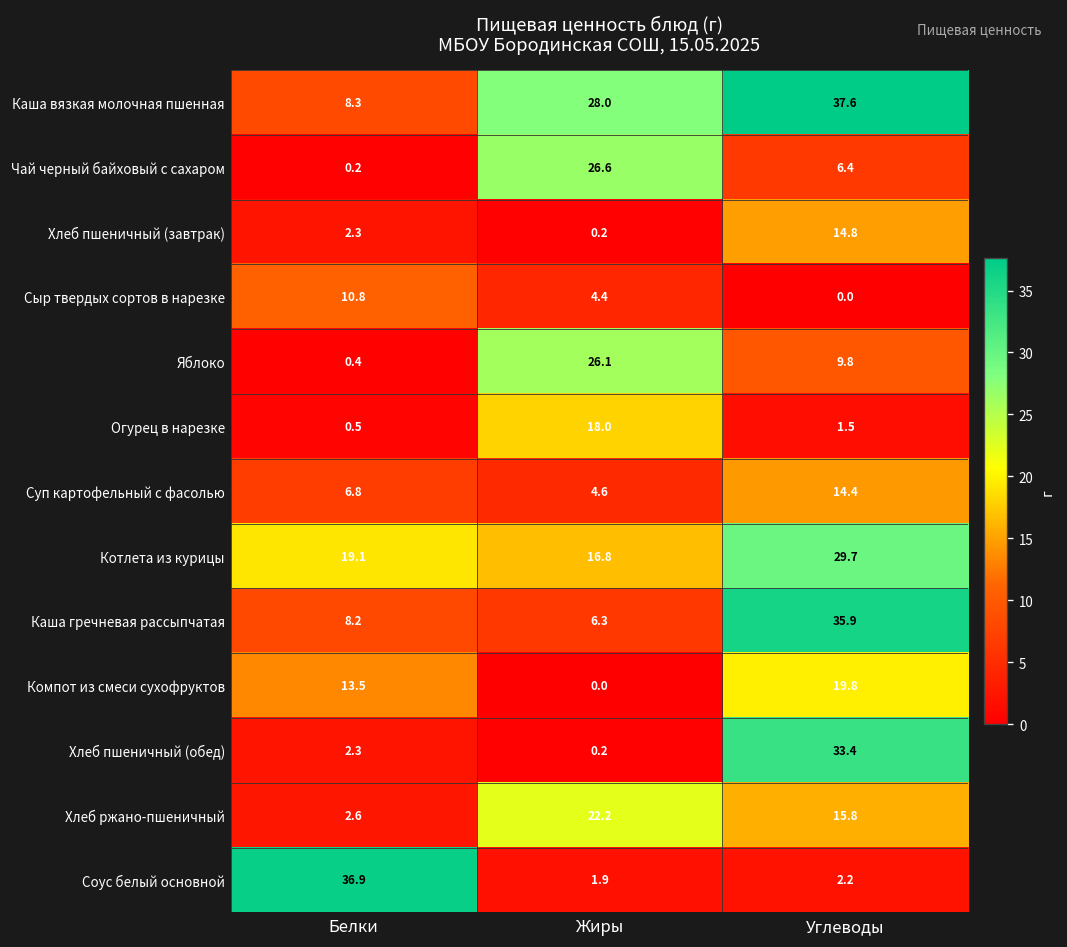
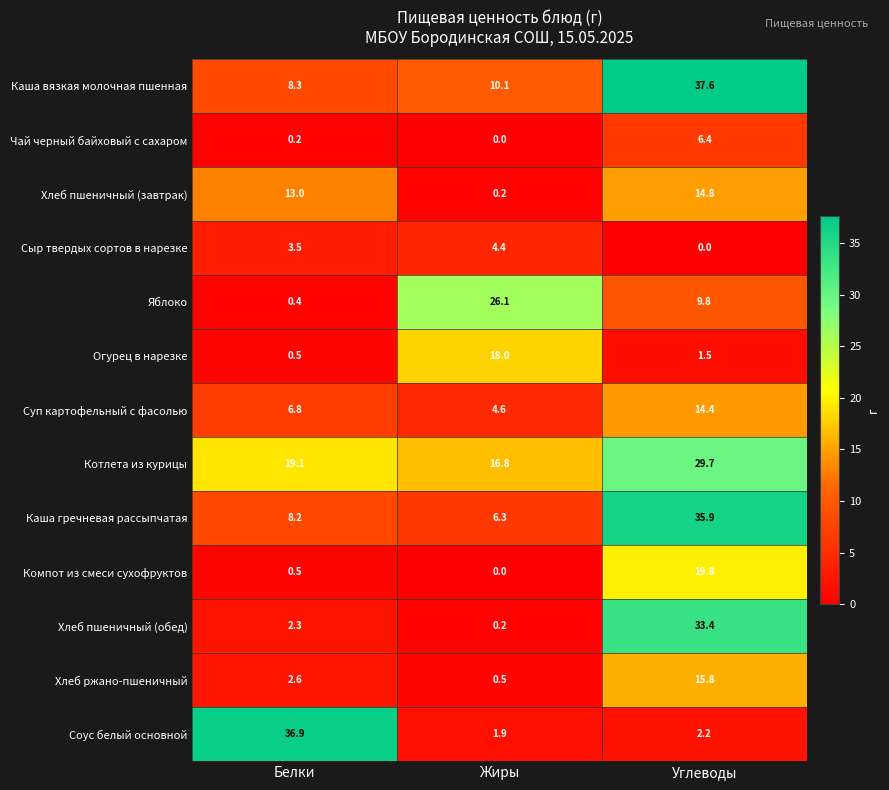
  {
    "Каша вязкая молочная пшенная": {
      "Белки": 8.3,
-     "Жиры": 28.0,
+     "Жиры": 10.1,
      "Углеводы": 37.6
    },
    "Чай черный байховый с сахаром": {
      "Белки": 0.2,
-     "Жиры": 26.6,
+     "Жиры": 0.0,
      "Углеводы": 6.4
    },
    "Хлеб пшеничный (завтрак)": {
-     "Белки": 2.3,
+     "Белки": 13.0,
      "Жиры": 0.2,
      "Углеводы": 14.8
    },
    "Сыр твердых сортов в нарезке": {
-     "Белки": 10.8,
+     "Белки": 3.5,
      "Жиры": 4.4,
      "Углеводы": 0.0
    },
    "Яблоко": {
      "Белки": 0.4,
      "Жиры": 26.1,
      "Углеводы": 9.8
    },
    "Огурец в нарезке": {
      "Белки": 0.5,
      "Жиры": 18.0,
      "Углеводы": 1.5
    },
    "Суп картофельный с фасолью": {
      "Белки": 6.8,
      "Жиры": 4.6,
      "Углеводы": 14.4
    },
    "Котлета из курицы": {
      "Белки": 19.1,
      "Жиры": 16.8,
      "Углеводы": 29.7
    },
    "Каша гречневая рассыпчатая": {
      "Белки": 8.2,
      "Жиры": 6.3,
      "Углеводы": 35.9
    },
    "Компот из смеси сухофруктов": {
-     "Белки": 13.5,
+     "Белки": 0.5,
      "Жиры": 0.0,
      "Углеводы": 19.8
    },
    "Хлеб пшеничный (обед)": {
      "Белки": 2.3,
      "Жиры": 0.2,
      "Углеводы": 33.4
    },
    "Хлеб ржано-пшеничный": {
      "Белки": 2.6,
-     "Жиры": 22.2,
+     "Жиры": 0.5,
      "Углеводы": 15.8
    },
    "Соус белый основной": {
      "Белки": 36.9,
      "Жиры": 1.9,
      "Углеводы": 2.2
    }
  }
